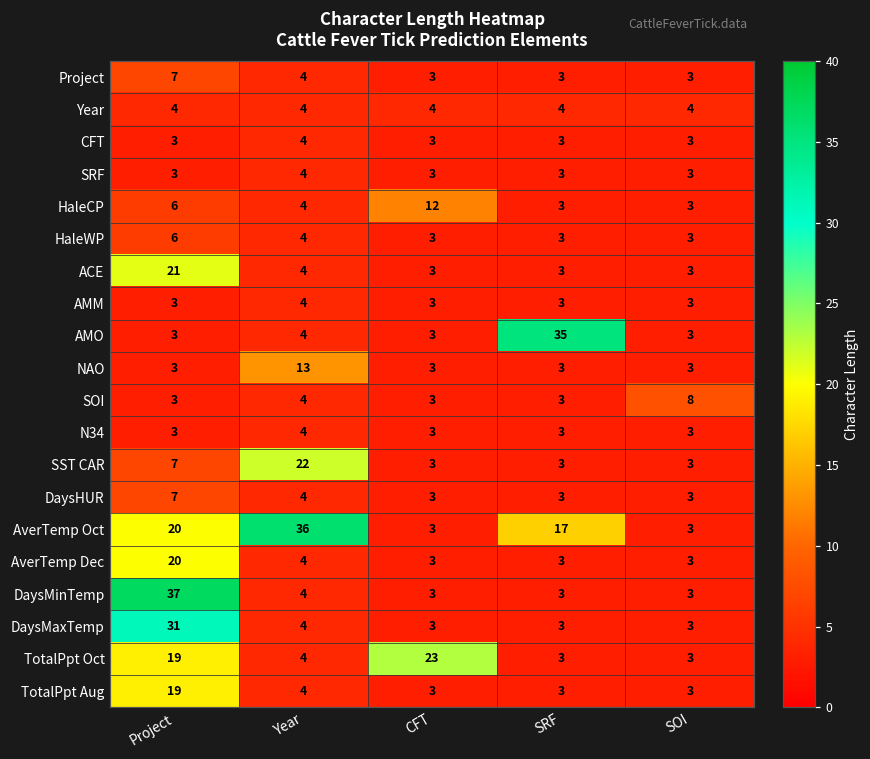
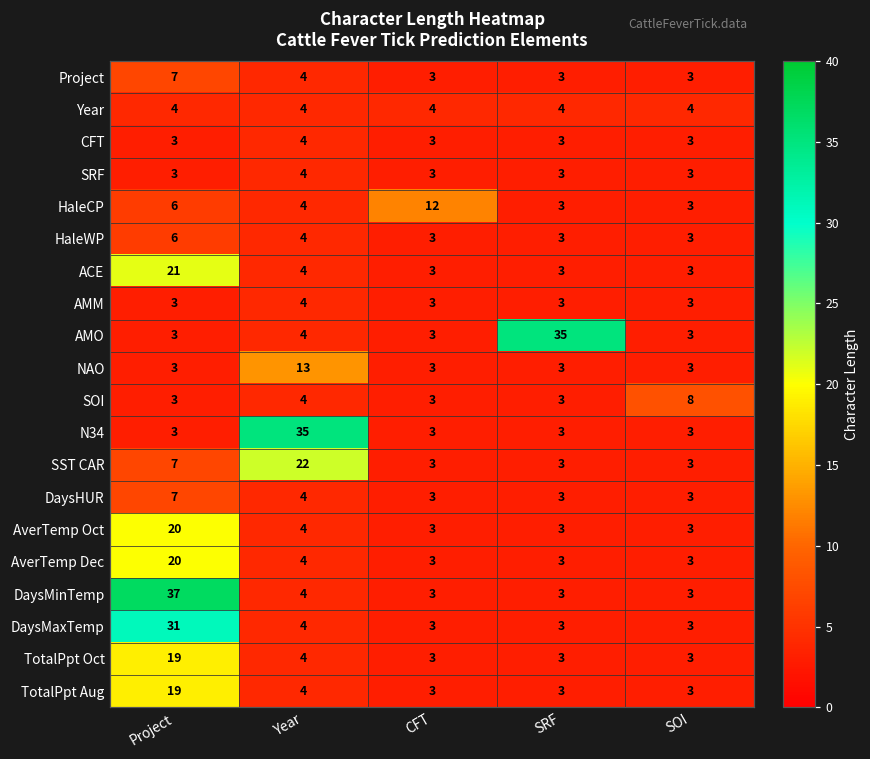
  {
    "Project": {
      "Project": 7,
      "Year": 4,
      "CFT": 3,
      "SRF": 3,
      "SOI": 3
    },
    "Year": {
      "Project": 4,
      "Year": 4,
      "CFT": 4,
      "SRF": 4,
      "SOI": 4
    },
    "CFT": {
      "Project": 3,
      "Year": 4,
      "CFT": 3,
      "SRF": 3,
      "SOI": 3
    },
    "SRF": {
      "Project": 3,
      "Year": 4,
      "CFT": 3,
      "SRF": 3,
      "SOI": 3
    },
    "HaleCP": {
      "Project": 6,
      "Year": 4,
      "CFT": 12,
      "SRF": 3,
      "SOI": 3
    },
    "HaleWP": {
      "Project": 6,
      "Year": 4,
      "CFT": 3,
      "SRF": 3,
      "SOI": 3
    },
    "ACE": {
      "Project": 21,
      "Year": 4,
      "CFT": 3,
      "SRF": 3,
      "SOI": 3
    },
    "AMM": {
      "Project": 3,
      "Year": 4,
      "CFT": 3,
      "SRF": 3,
      "SOI": 3
    },
    "AMO": {
      "Project": 3,
      "Year": 4,
      "CFT": 3,
      "SRF": 35,
      "SOI": 3
    },
    "NAO": {
      "Project": 3,
      "Year": 13,
      "CFT": 3,
      "SRF": 3,
      "SOI": 3
    },
    "SOI": {
      "Project": 3,
      "Year": 4,
      "CFT": 3,
      "SRF": 3,
      "SOI": 8
    },
    "N34": {
      "Project": 3,
-     "Year": 4,
+     "Year": 35,
      "CFT": 3,
      "SRF": 3,
      "SOI": 3
    },
    "SST CAR": {
      "Project": 7,
      "Year": 22,
      "CFT": 3,
      "SRF": 3,
      "SOI": 3
    },
    "DaysHUR": {
      "Project": 7,
      "Year": 4,
      "CFT": 3,
      "SRF": 3,
      "SOI": 3
    },
    "AverTemp Oct": {
      "Project": 20,
-     "Year": 36,
+     "Year": 4,
      "CFT": 3,
-     "SRF": 17,
+     "SRF": 3,
      "SOI": 3
    },
    "AverTemp Dec": {
      "Project": 20,
      "Year": 4,
      "CFT": 3,
      "SRF": 3,
      "SOI": 3
    },
    "DaysMinTemp": {
      "Project": 37,
      "Year": 4,
      "CFT": 3,
      "SRF": 3,
      "SOI": 3
    },
    "DaysMaxTemp": {
      "Project": 31,
      "Year": 4,
      "CFT": 3,
      "SRF": 3,
      "SOI": 3
    },
    "TotalPpt Oct": {
      "Project": 19,
      "Year": 4,
-     "CFT": 23,
+     "CFT": 3,
      "SRF": 3,
      "SOI": 3
    },
    "TotalPpt Aug": {
      "Project": 19,
      "Year": 4,
      "CFT": 3,
      "SRF": 3,
      "SOI": 3
    }
  }
